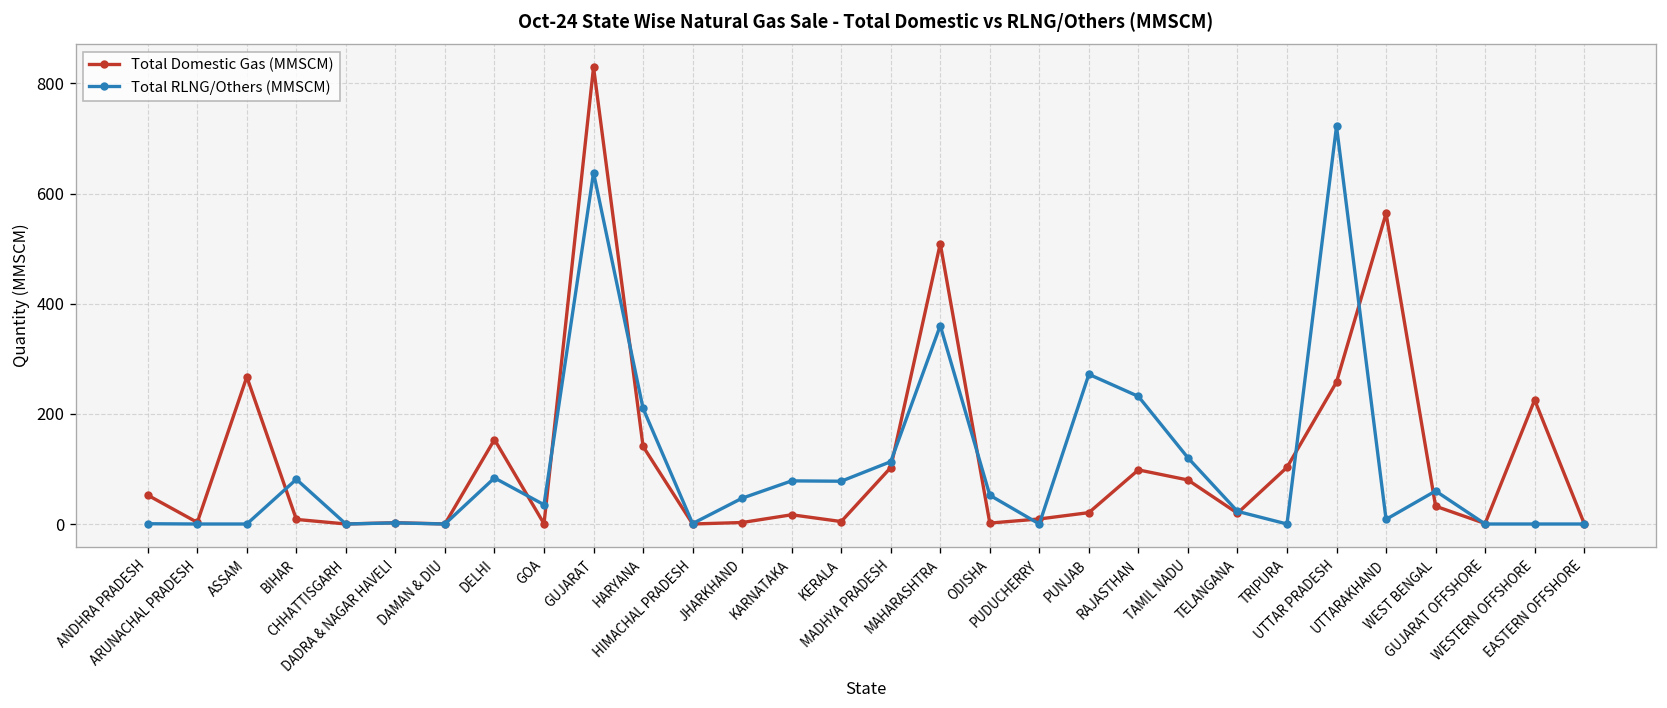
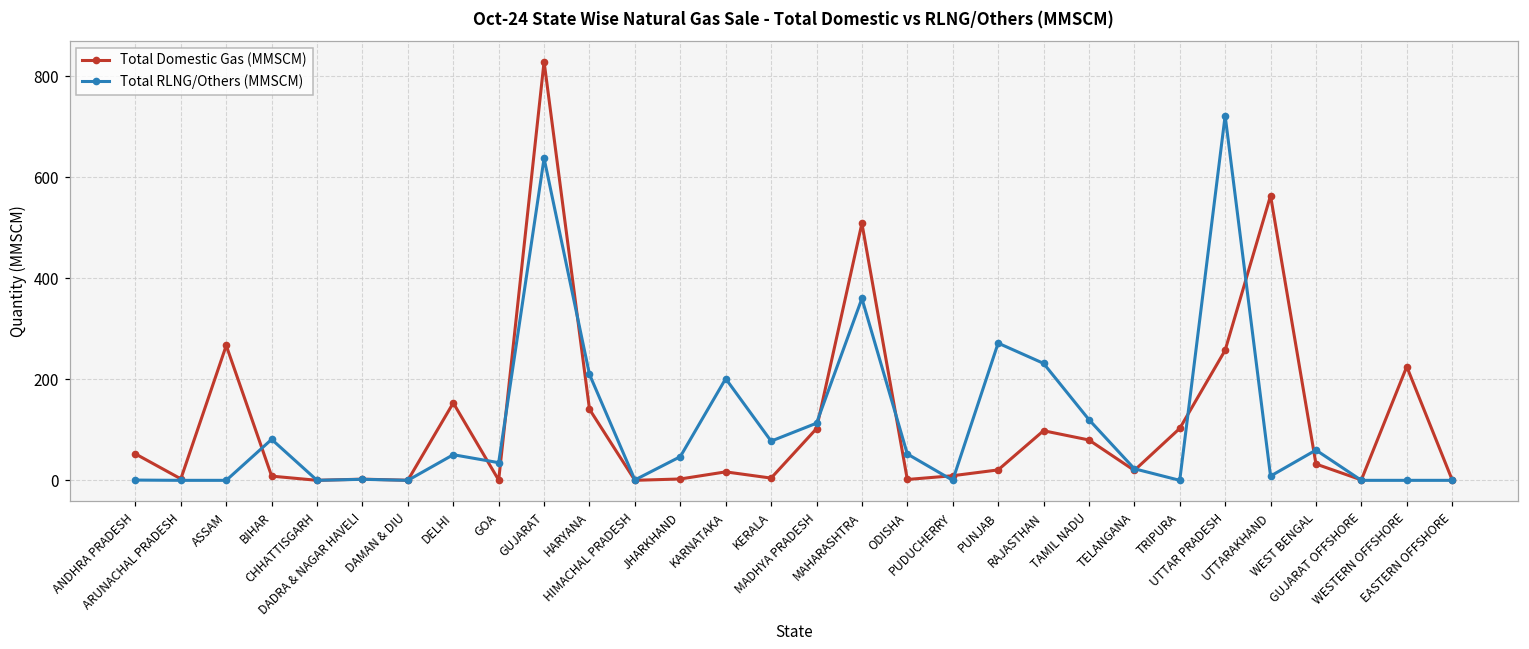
  {
    "Total Domestic Gas (MMSCM)": {
      "ANDHRA PRADESH": 50,
      "ASSAM": 270,
      "BIHAR": 10,
      "DELHI": 150,
      "GOA": 0,
      "GUJARAT": 830,
      "HARYANA": 140,
      "JHARKHAND": 0,
      "KARNATAKA": 20,
      "KERALA": 0,
      "MADHYA PRADESH": 100,
      "MAHARASHTRA": 510,
      "ODISHA": 0,
      "PUDUCHERRY": 10,
      "PUNJAB": 20,
      "RAJASTHAN": 100,
      "TAMIL NADU": 80,
      "TRIPURA": 100,
      "UTTAR PRADESH": 260,
      "UTTARAKHAND": 560,
      "WEST BENGAL": 30,
      "WESTERN OFFSHORE": 230
    },
    "Total RLNG/Others (MMSCM)": {
      "ANDHRA PRADESH": 0,
      "ASSAM": 0,
      "BIHAR": 80,
-     "DELHI": 80,
+     "DELHI": 50,
      "GOA": 30,
      "GUJARAT": 640,
      "HARYANA": 210,
      "JHARKHAND": 50,
-     "KARNATAKA": 80,
+     "KARNATAKA": 200,
      "KERALA": 80,
      "MADHYA PRADESH": 110,
      "MAHARASHTRA": 360,
      "ODISHA": 50,
      "PUDUCHERRY": 0,
      "PUNJAB": 270,
      "RAJASTHAN": 230,
      "TAMIL NADU": 120,
      "TRIPURA": 0,
      "UTTAR PRADESH": 720,
      "UTTARAKHAND": 10,
      "WEST BENGAL": 60,
      "WESTERN OFFSHORE": 0
    }
  }
